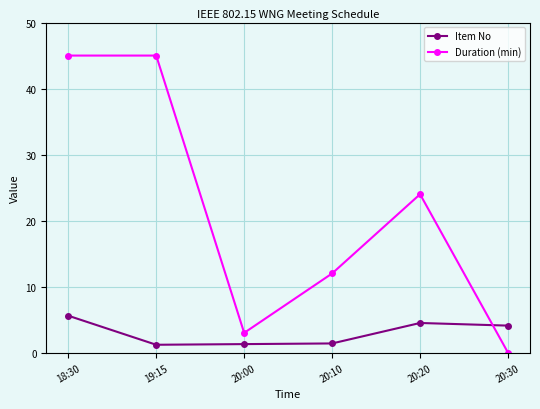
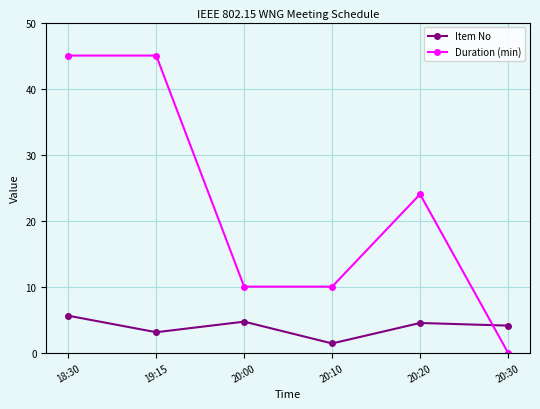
  {
    "Item No": {
      "18:30": 6,
-     "19:15": 1,
-     "20:00": 1,
+     "19:15": 3,
+     "20:00": 5,
      "20:10": 1,
      "20:20": 5,
      "20:30": 4
    },
    "Duration (min)": {
      "18:30": 45,
      "19:15": 45,
-     "20:00": 3,
-     "20:10": 12,
+     "20:00": 10,
+     "20:10": 10,
      "20:20": 24,
      "20:30": 0
    }
  }
